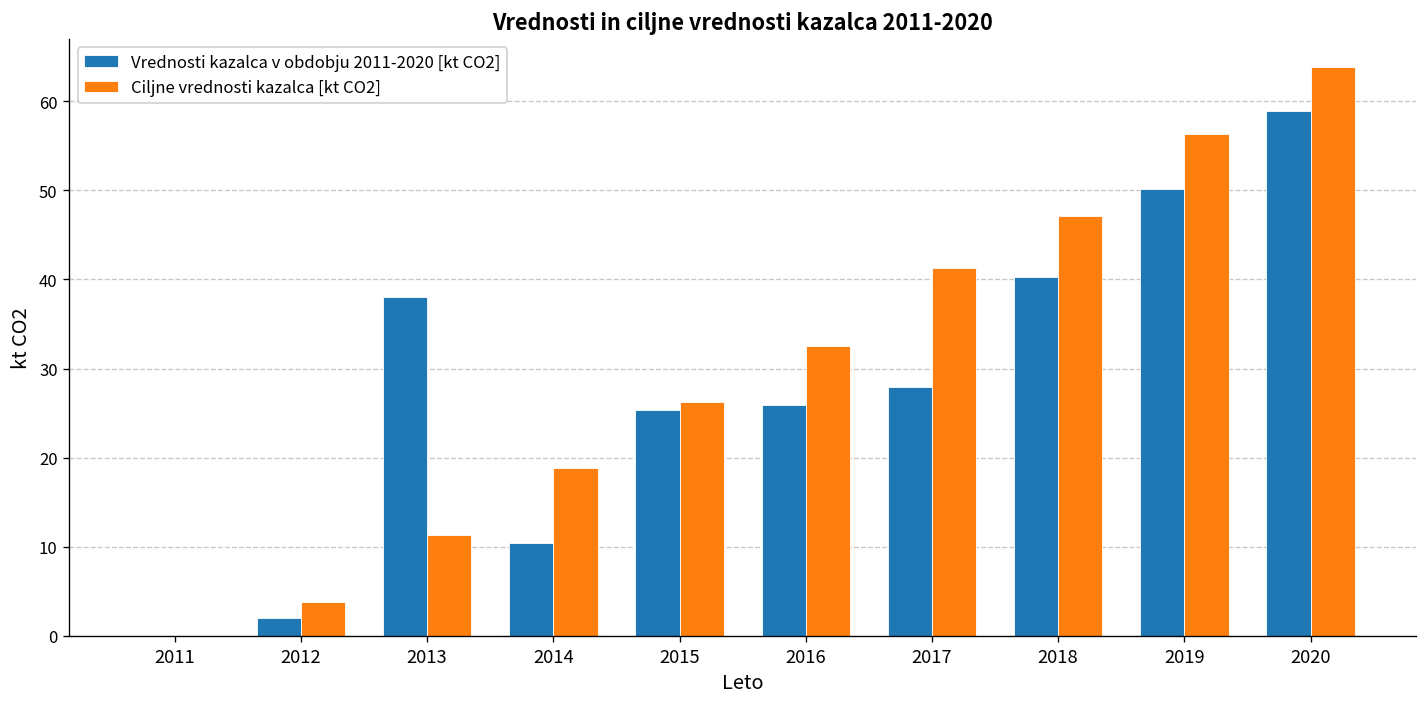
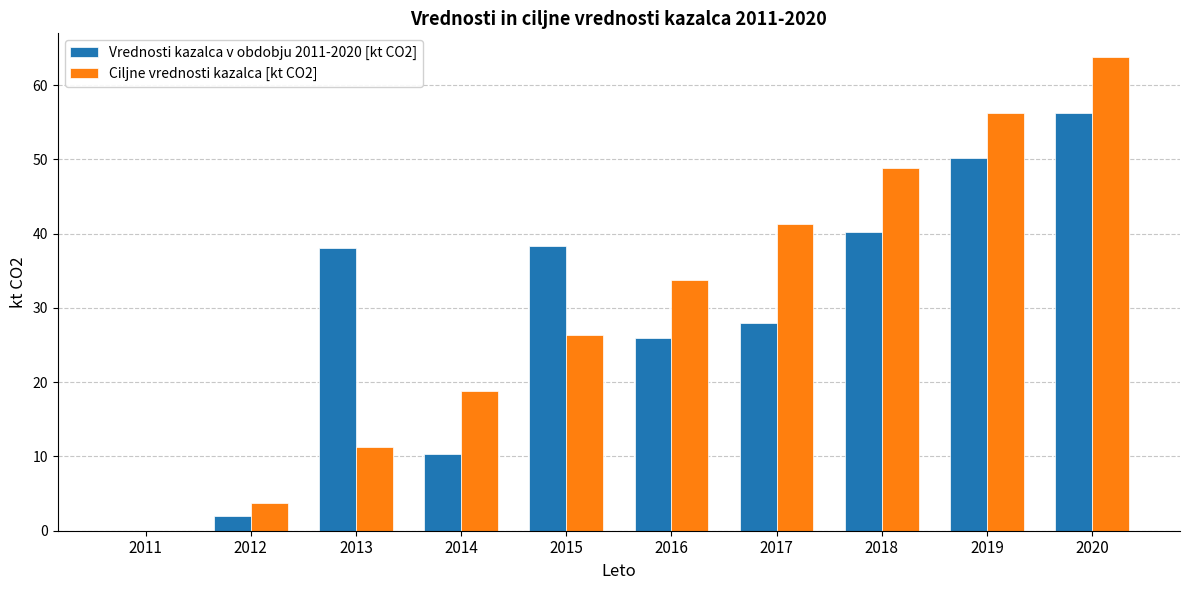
  {
    "Vrednosti kazalca v obdobju 2011-2020 [kt CO2]": {
      "2011": 0,
      "2012": 2,
      "2013": 38,
      "2014": 10,
-     "2015": 25,
+     "2015": 38,
      "2016": 26,
      "2017": 28,
      "2018": 40,
      "2019": 50,
-     "2020": 59
+     "2020": 56
    },
    "Ciljne vrednosti kazalca [kt CO2]": {
      "2011": 0,
      "2012": 4,
      "2013": 11,
      "2014": 19,
      "2015": 26,
-     "2016": 32,
+     "2016": 34,
      "2017": 41,
-     "2018": 47,
+     "2018": 49,
      "2019": 56,
      "2020": 64
    }
  }
